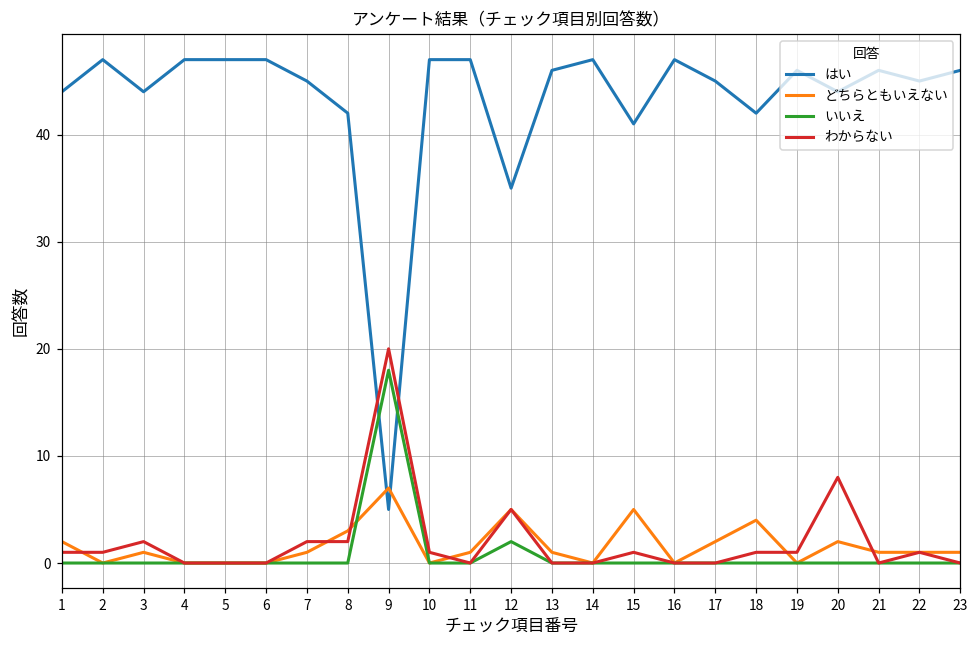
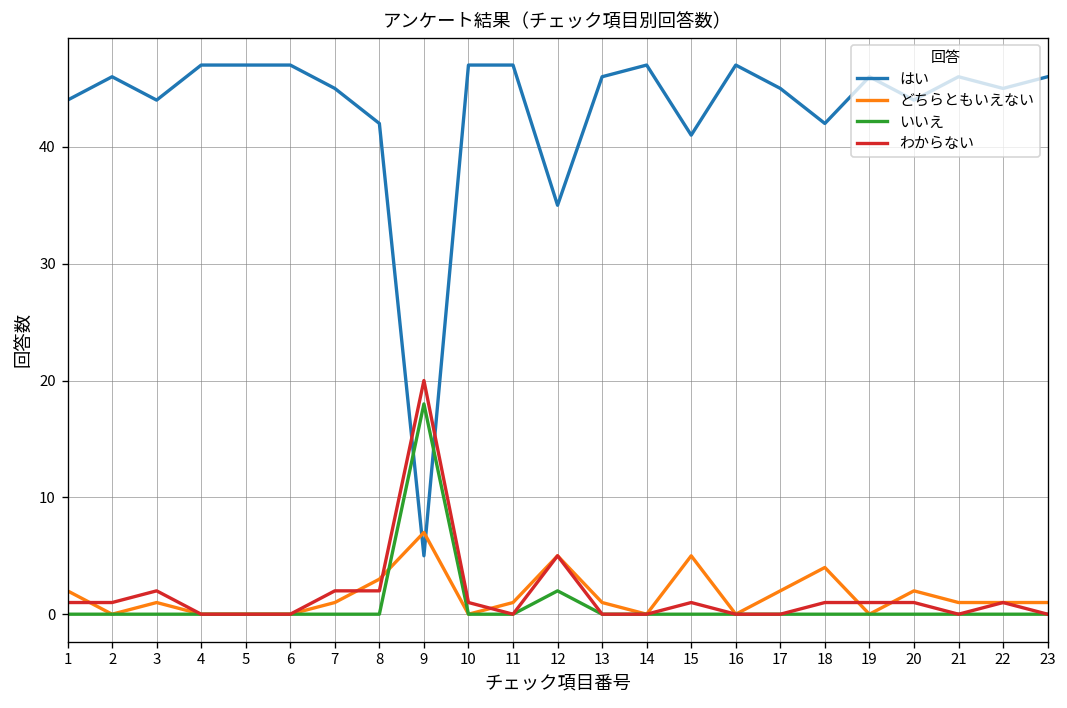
  {
    "はい": {
      "1": 44,
-     "2": 47,
+     "2": 46,
      "3": 44,
      "4": 47,
      "5": 47,
      "6": 47,
      "7": 45,
      "8": 42,
      "9": 5,
      "10": 47,
      "11": 47,
      "12": 35,
      "13": 46,
      "14": 47,
      "15": 41,
      "16": 47,
      "17": 45,
      "18": 42,
      "23": 46
    },
    "どちらともいえない": {
      "1": 2,
      "3": 1,
      "7": 1,
      "8": 3,
      "9": 7,
      "11": 1,
      "13": 1,
      "15": 5,
      "17": 2,
      "18": 4,
      "20": 2,
      "21": 1,
      "23": 1
    },
    "いいえ": {
      "1": 0,
      "3": 0,
      "7": 0,
      "8": 0,
      "9": 18,
      "12": 2,
      "15": 0,
      "18": 0,
      "20": 0,
      "22": 0
    },
    "わからない": {
      "1": 1,
      "2": 1,
      "3": 2,
      "7": 2,
      "8": 2,
      "9": 20,
      "10": 1,
      "15": 1,
      "18": 1,
      "19": 1,
-     "20": 8
+     "20": 1
    }
  }
